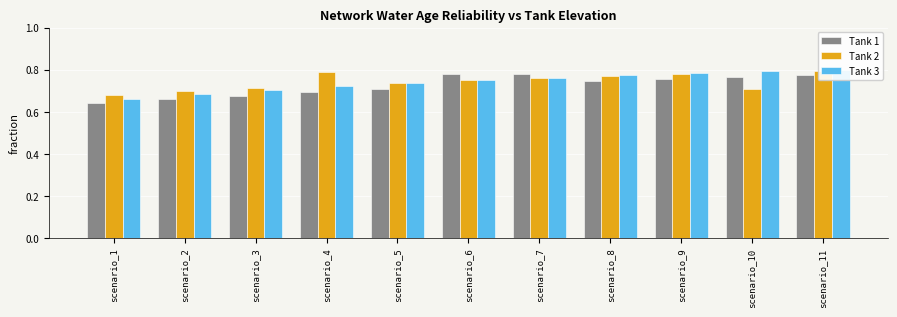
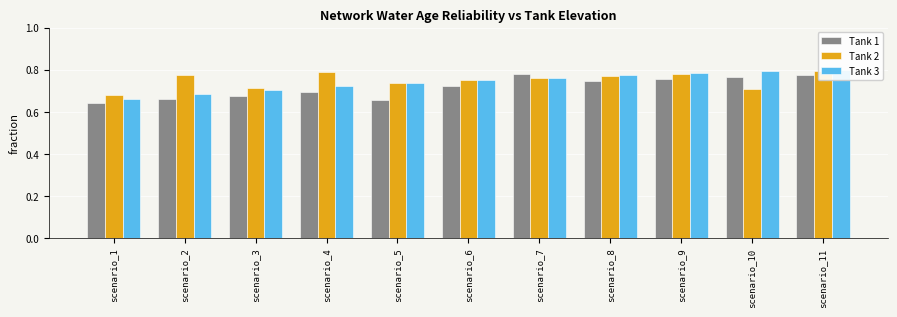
  {
    "Tank 1": {
      "scenario_1": 0.64,
      "scenario_2": 0.66,
      "scenario_3": 0.68,
      "scenario_4": 0.69,
-     "scenario_5": 0.71,
-     "scenario_6": 0.78,
+     "scenario_5": 0.66,
+     "scenario_6": 0.72,
      "scenario_7": 0.78,
      "scenario_8": 0.75,
      "scenario_9": 0.75,
      "scenario_10": 0.76,
      "scenario_11": 0.78
    },
    "Tank 2": {
      "scenario_1": 0.68,
-     "scenario_2": 0.70,
+     "scenario_2": 0.77,
      "scenario_3": 0.71,
      "scenario_4": 0.79,
      "scenario_5": 0.74,
      "scenario_6": 0.75,
      "scenario_7": 0.76,
      "scenario_8": 0.77,
      "scenario_9": 0.78,
      "scenario_10": 0.71
    },
    "Tank 3": {
      "scenario_1": 0.66,
      "scenario_2": 0.68,
      "scenario_3": 0.71,
      "scenario_4": 0.72,
      "scenario_5": 0.74,
      "scenario_6": 0.75,
      "scenario_7": 0.76,
      "scenario_8": 0.77,
      "scenario_9": 0.78,
      "scenario_10": 0.79
    }
  }
